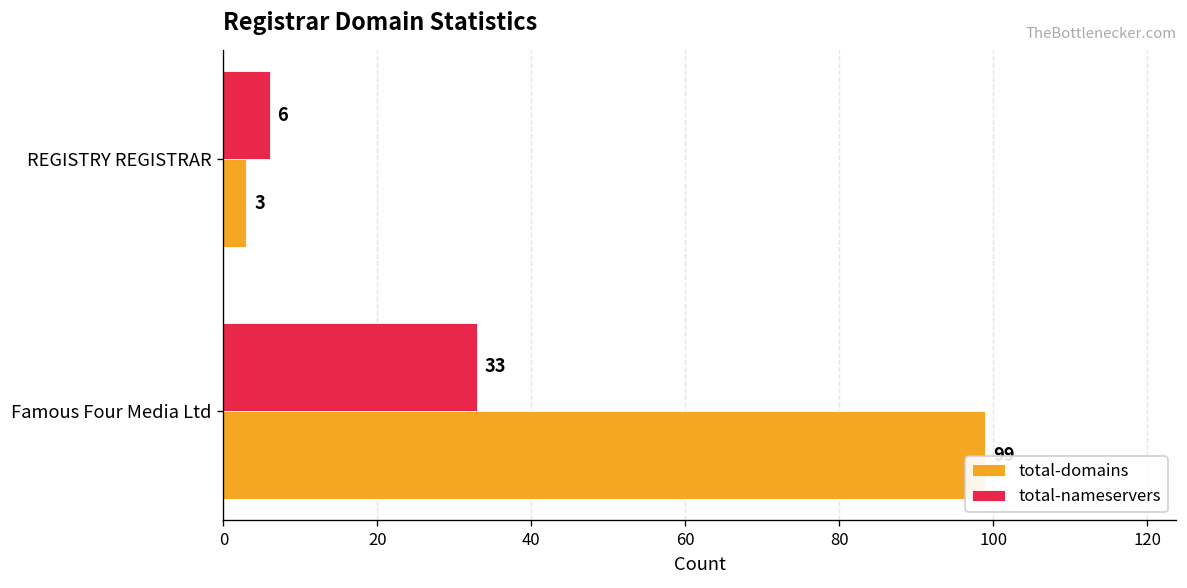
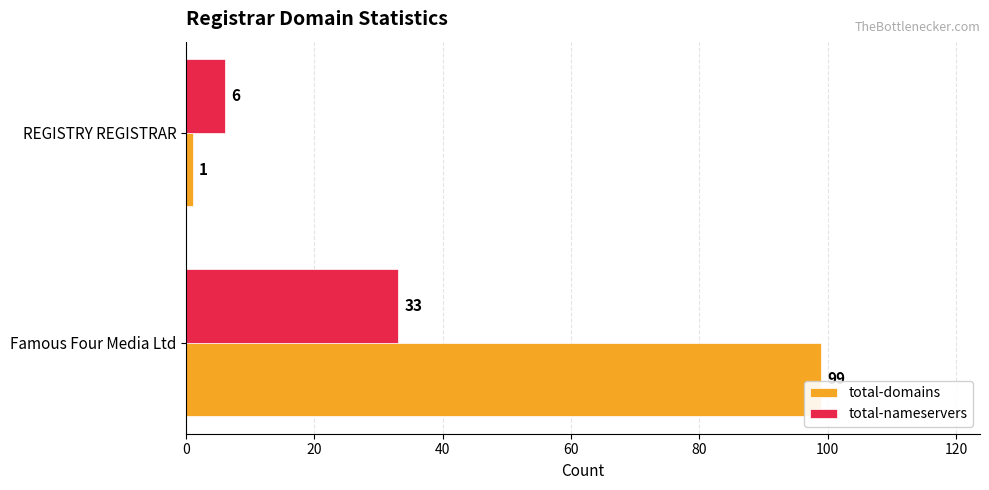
  {
    "total-domains": {
-     "REGISTRY REGISTRAR": 3
+     "REGISTRY REGISTRAR": 1
    },
    "total-nameservers": {
      "REGISTRY REGISTRAR": 6,
      "Famous Four Media Ltd": 33
    }
  }
